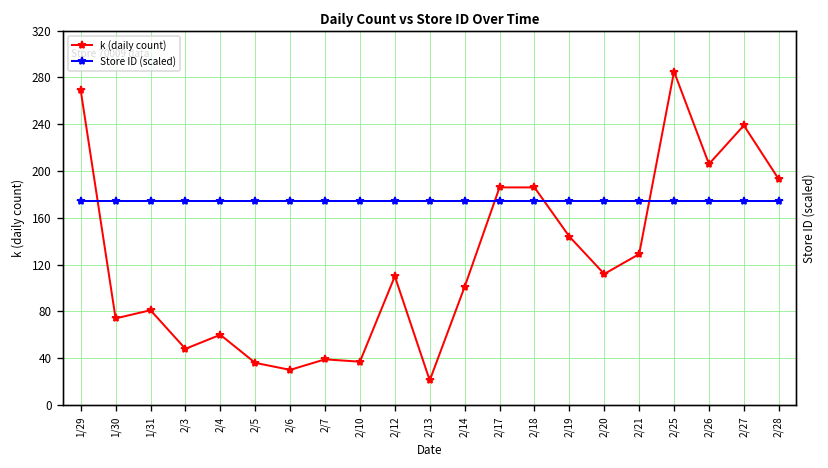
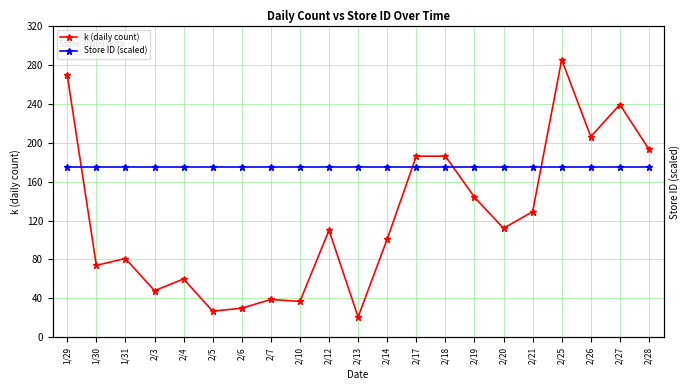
  {
    "k (daily count)": {
      "1/29": 270,
      "1/30": 70,
      "1/31": 80,
      "2/3": 50,
      "2/4": 60,
-     "2/5": 40,
+     "2/5": 30,
      "2/6": 30,
      "2/7": 40,
      "2/10": 40,
      "2/12": 110,
      "2/13": 20,
      "2/14": 100,
      "2/17": 190,
      "2/18": 190,
      "2/19": 140,
      "2/20": 110,
      "2/21": 130,
      "2/25": 290,
      "2/26": 210,
      "2/27": 240,
      "2/28": 190
    },
    "Store ID (scaled)": {
      "1/29": 170,
      "1/30": 170,
      "1/31": 170,
      "2/3": 170,
      "2/4": 170,
      "2/5": 170,
      "2/6": 170,
      "2/7": 170,
      "2/10": 170,
      "2/12": 170,
      "2/13": 170,
      "2/14": 170,
      "2/17": 170,
      "2/18": 170,
      "2/19": 170,
      "2/20": 170,
      "2/21": 170,
      "2/25": 170,
      "2/26": 170,
      "2/27": 170,
      "2/28": 170
    }
  }
